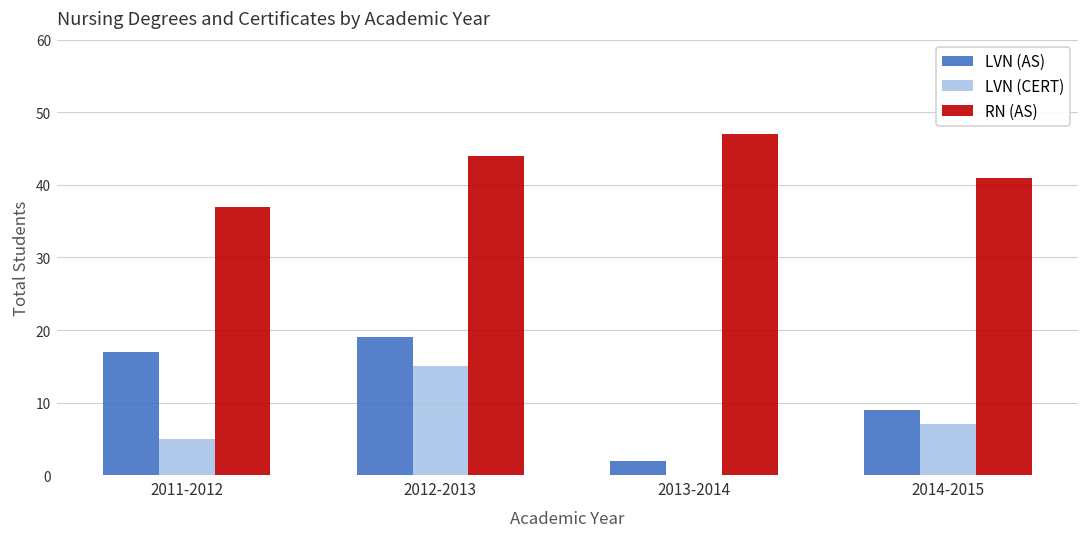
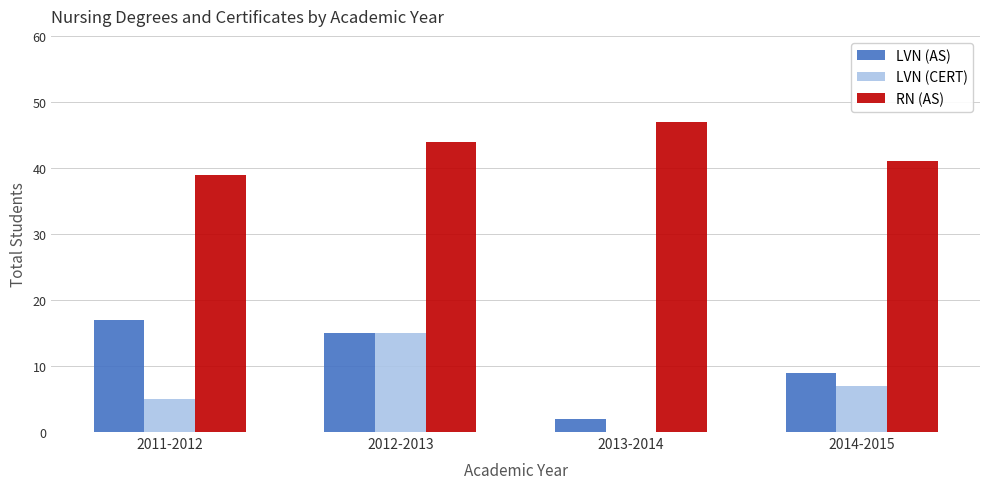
  {
    "LVN (AS)": {
      "2011-2012": 17,
-     "2012-2013": 19,
+     "2012-2013": 15,
      "2013-2014": 2,
      "2014-2015": 9
    },
    "LVN (CERT)": {
      "2011-2012": 5,
      "2012-2013": 15,
      "2013-2014": 0,
      "2014-2015": 7
    },
    "RN (AS)": {
-     "2011-2012": 37,
+     "2011-2012": 39,
      "2012-2013": 44,
      "2013-2014": 47,
      "2014-2015": 41
    }
  }
